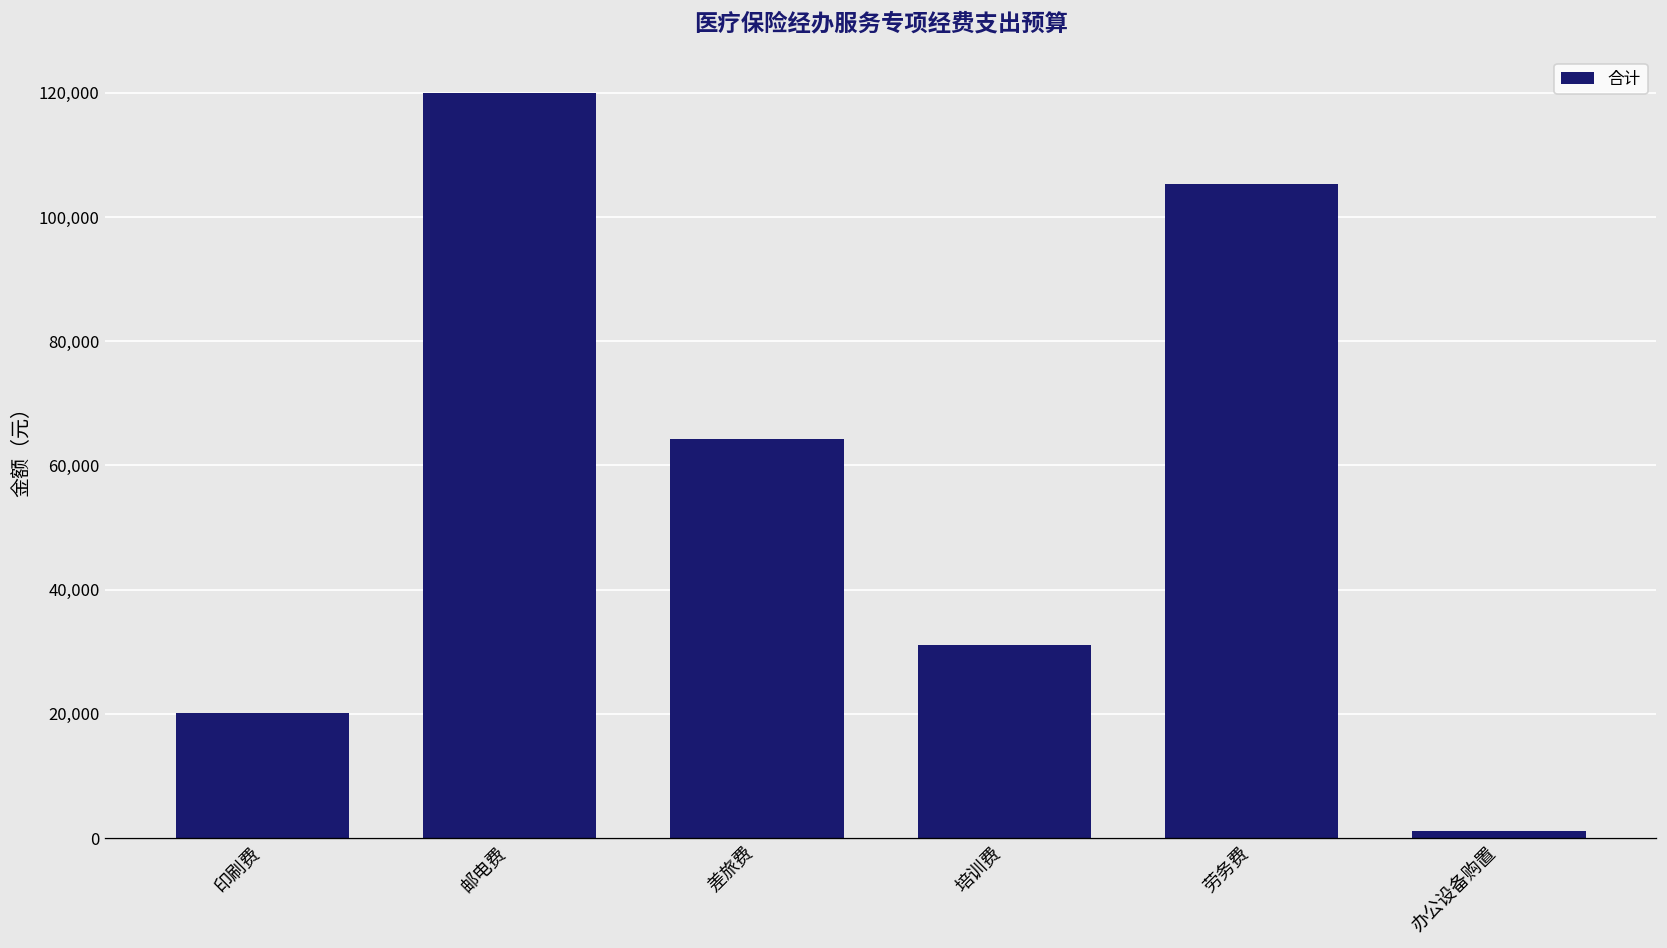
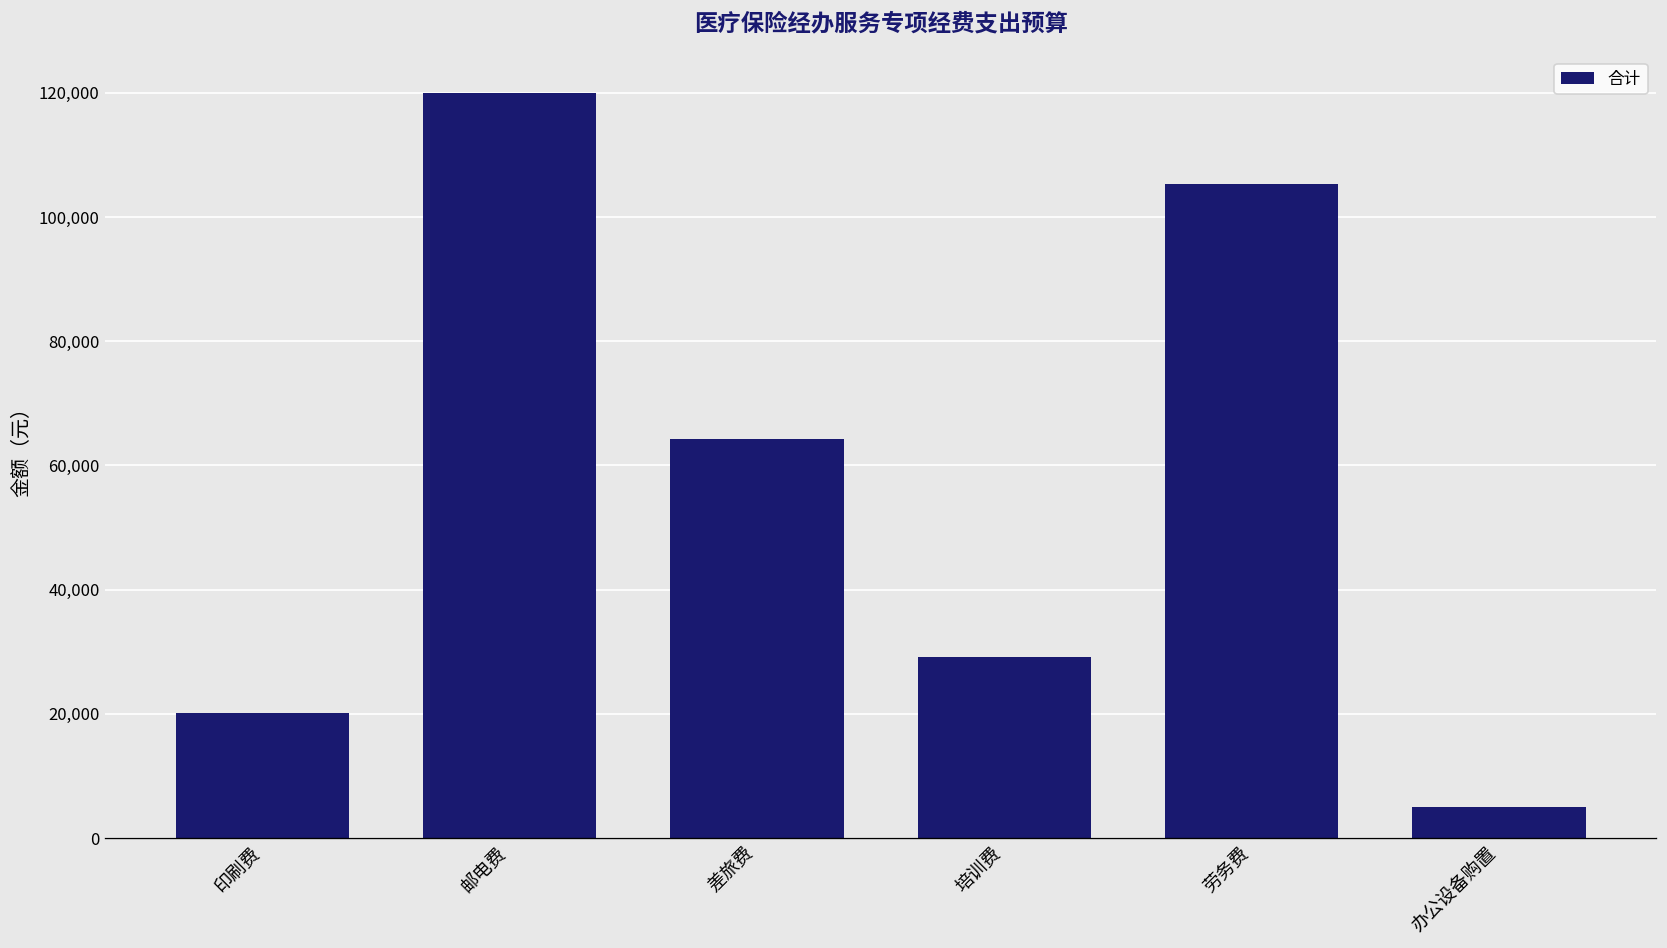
  {
    "印刷费": "20,000",
    "邮电费": "120,000",
    "差旅费": "64,000",
-   "培训费": "31,000",
+   "培训费": "29,000",
    "劳务费": "105,000",
-   "办公设备购置": "1,000"
+   "办公设备购置": "5,000"
  }
